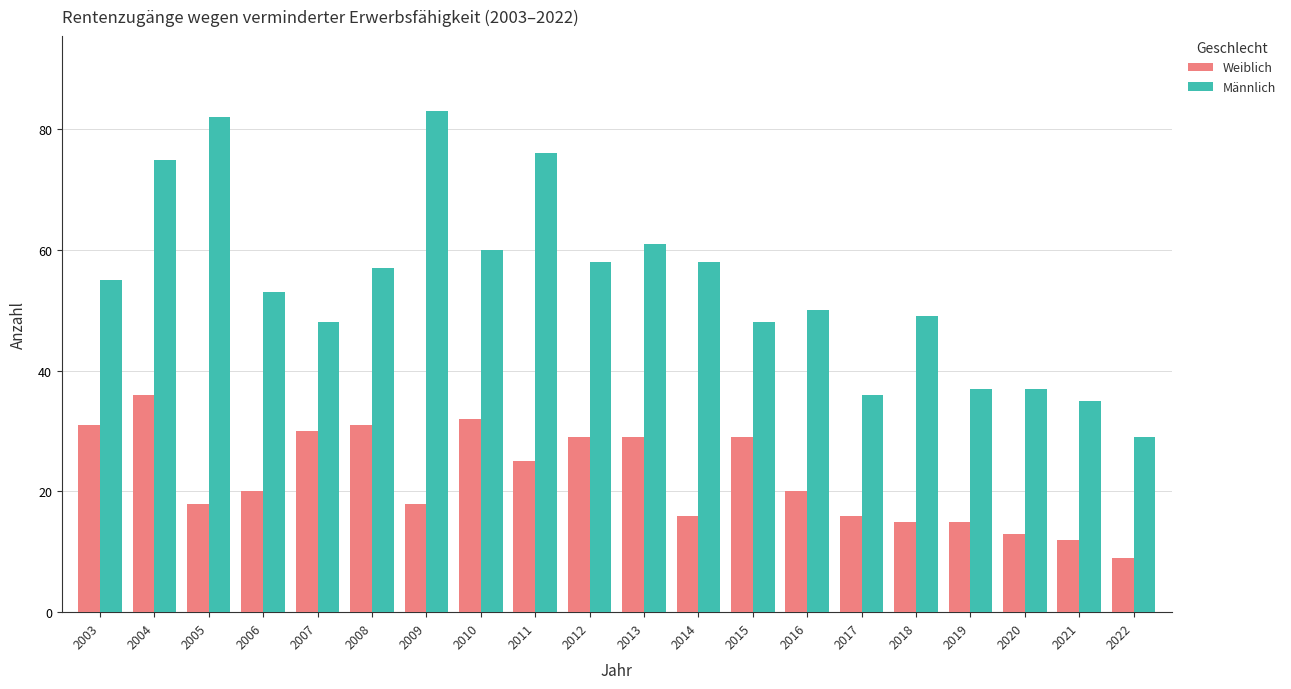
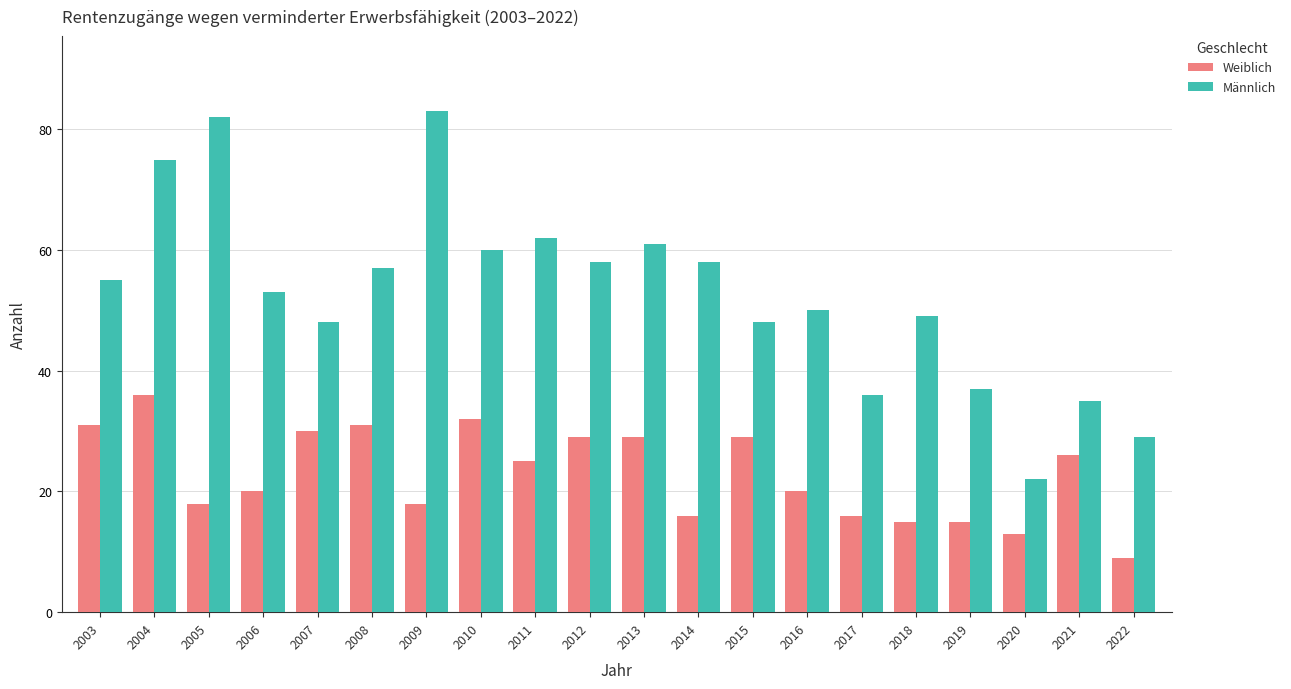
  {
    "Weiblich": {
      "2003": 31,
      "2004": 36,
      "2005": 18,
      "2006": 20,
      "2007": 30,
      "2008": 31,
      "2009": 18,
      "2010": 32,
      "2011": 25,
      "2012": 29,
      "2013": 29,
      "2014": 16,
      "2015": 29,
      "2016": 20,
      "2017": 16,
      "2018": 15,
      "2019": 15,
      "2020": 13,
-     "2021": 12,
+     "2021": 26,
      "2022": 9
    },
    "Männlich": {
      "2003": 55,
      "2004": 75,
      "2005": 82,
      "2006": 53,
      "2007": 48,
      "2008": 57,
      "2009": 83,
      "2010": 60,
-     "2011": 76,
+     "2011": 62,
      "2012": 58,
      "2013": 61,
      "2014": 58,
      "2015": 48,
      "2016": 50,
      "2017": 36,
      "2018": 49,
      "2019": 37,
-     "2020": 37,
+     "2020": 22,
      "2021": 35,
      "2022": 29
    }
  }
